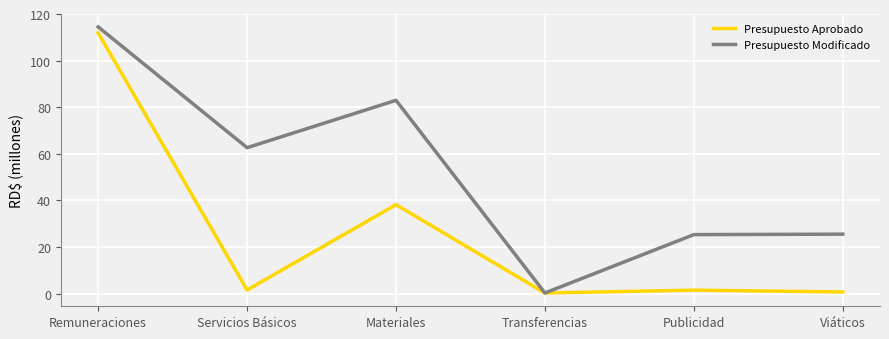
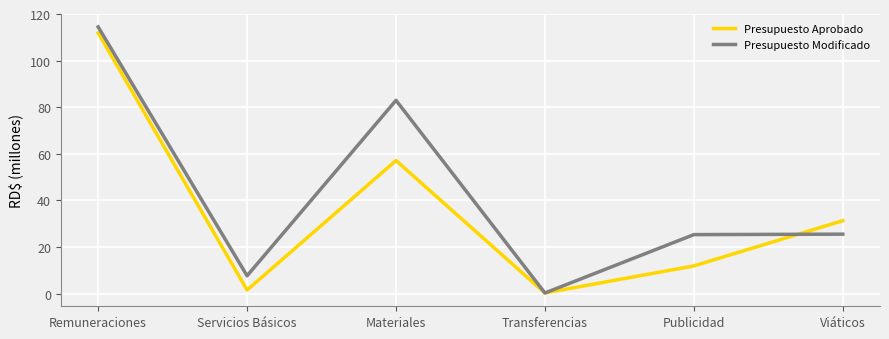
  {
    "Presupuesto Aprobado": {
      "Remuneraciones": 112,
      "Servicios Básicos": 2,
-     "Materiales": 38,
-     "Publicidad": 2,
-     "Viáticos": 1
+     "Materiales": 57,
+     "Publicidad": 12,
+     "Viáticos": 31
    },
    "Presupuesto Modificado": {
      "Remuneraciones": 114,
-     "Servicios Básicos": 63,
+     "Servicios Básicos": 8,
      "Materiales": 83,
      "Publicidad": 25,
      "Viáticos": 26
    }
  }
